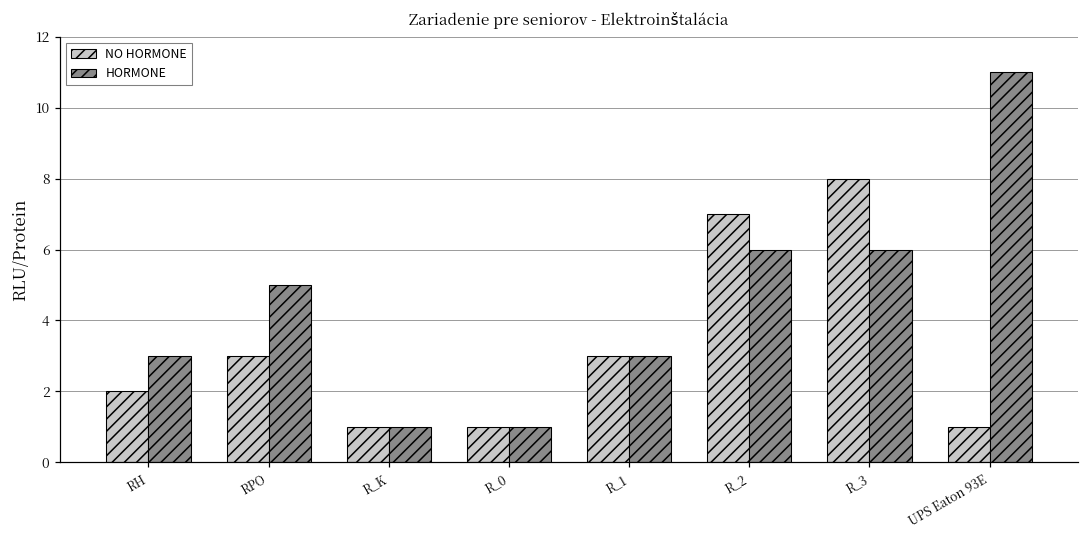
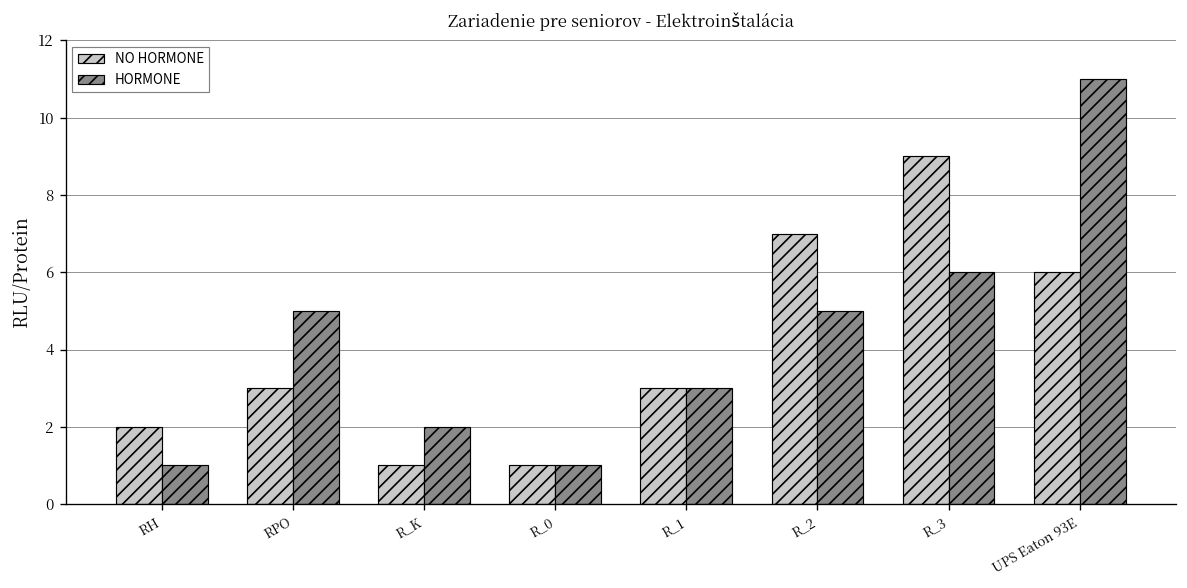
  {
    "NO HORMONE": {
      "RH": 2,
      "RPO": 3,
      "R_K": 1,
      "R_0": 1,
      "R_1": 3,
      "R_2": 7,
-     "R_3": 8,
-     "UPS Eaton 93E": 1
+     "R_3": 9,
+     "UPS Eaton 93E": 6
    },
    "HORMONE": {
-     "RH": 3,
+     "RH": 1,
      "RPO": 5,
-     "R_K": 1,
+     "R_K": 2,
      "R_0": 1,
      "R_1": 3,
-     "R_2": 6,
+     "R_2": 5,
      "R_3": 6,
      "UPS Eaton 93E": 11
    }
  }
